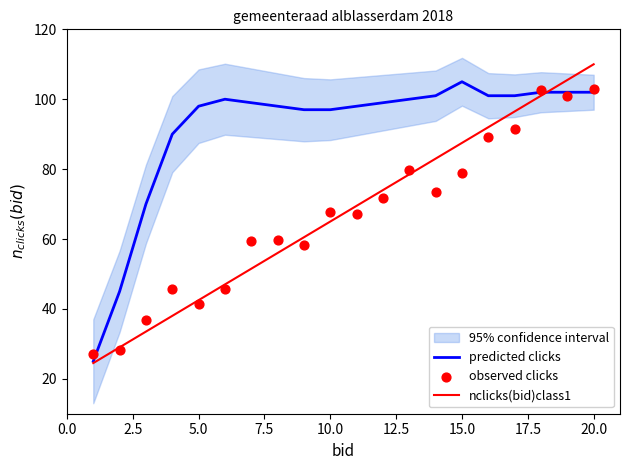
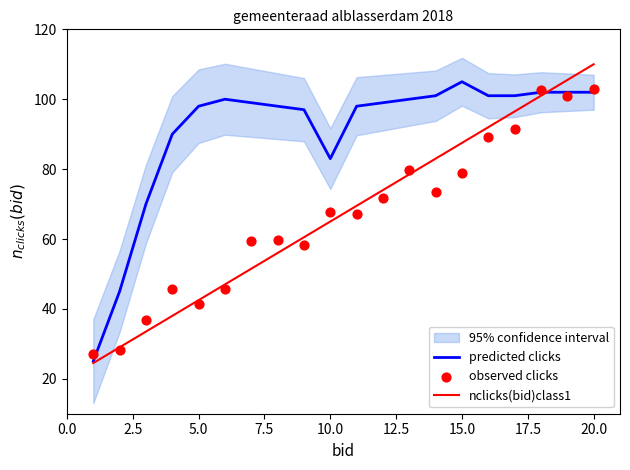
  {
    "predicted clicks": {
      "5.0": 98,
-     "10.0": 97,
+     "10.0": 83,
      "15.0": 105,
      "20.0": 102
    }
  }
